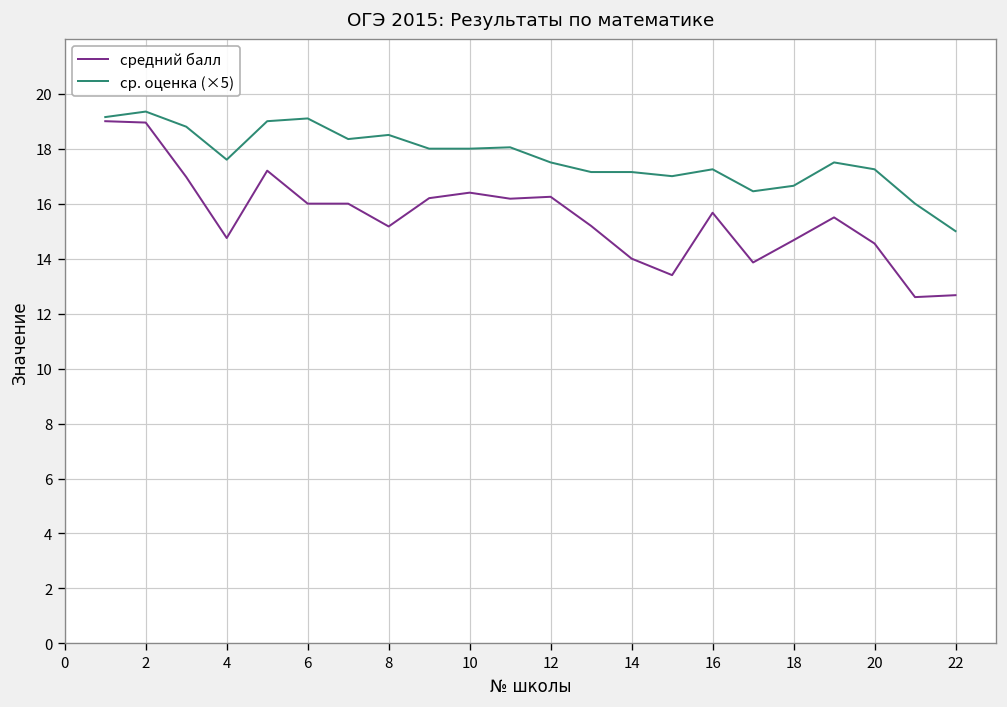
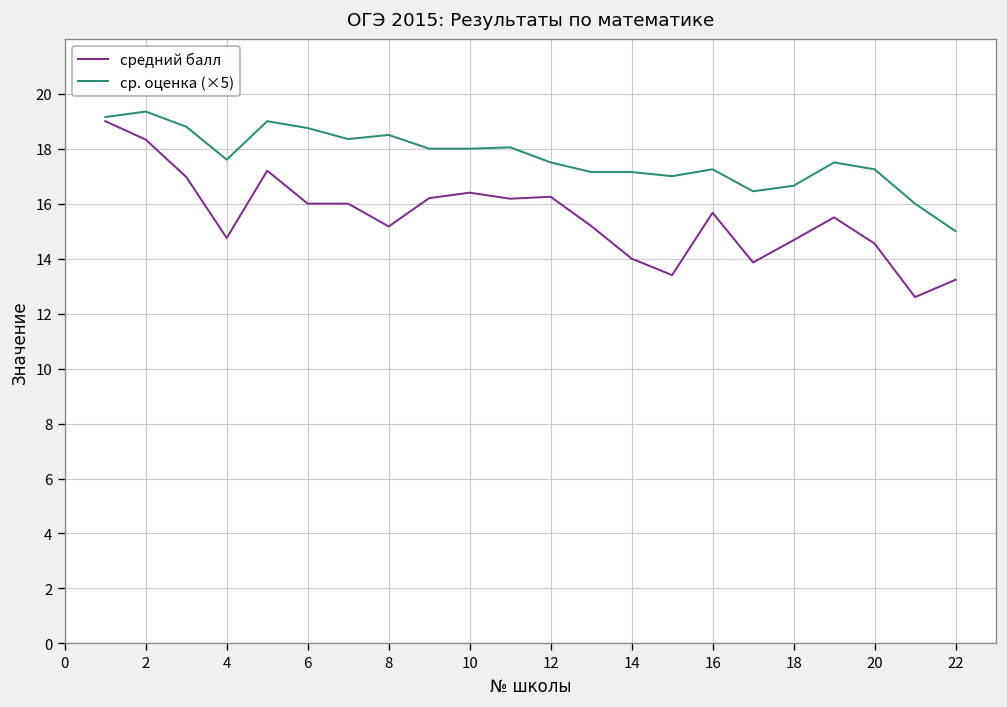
  {
    "средний балл": {
-     "2": 19.0,
+     "2": 18.3,
      "4": 14.8,
      "6": 16.0,
      "8": 15.2,
      "10": 16.4,
      "12": 16.3,
      "14": 14.0,
      "16": 15.7,
      "18": 14.7,
      "20": 14.6,
-     "22": 12.7
+     "22": 13.2
    },
    "ср. оценка (×5)": {
      "2": 19.4,
      "4": 17.6,
-     "6": 19.1,
+     "6": 18.8,
      "8": 18.5,
      "10": 18.0,
      "12": 17.5,
      "14": 17.2,
      "16": 17.3,
      "18": 16.7,
      "20": 17.3,
      "22": 15.0
    }
  }
